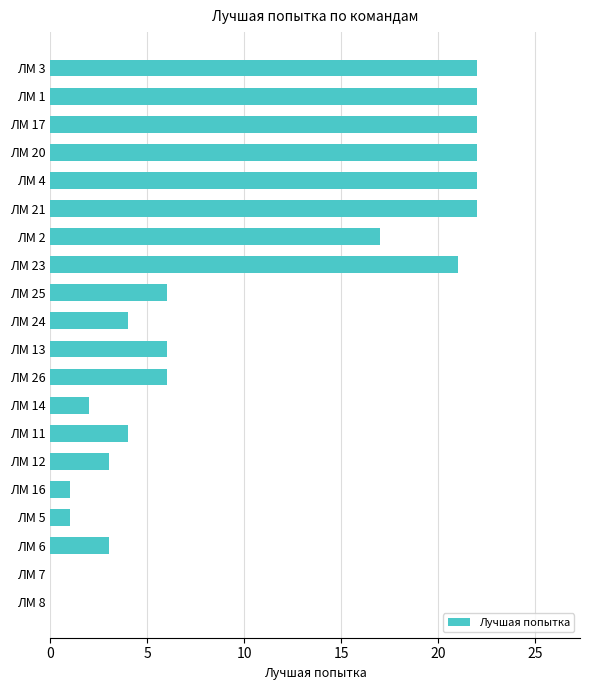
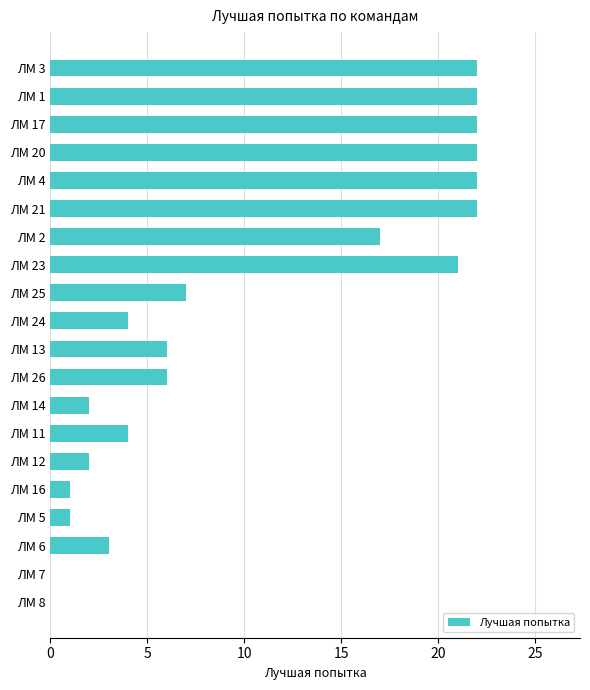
  {
    "ЛМ 3": 22,
    "ЛМ 1": 22,
    "ЛМ 17": 22,
    "ЛМ 20": 22,
    "ЛМ 4": 22,
    "ЛМ 21": 22,
    "ЛМ 2": 17,
    "ЛМ 23": 21,
-   "ЛМ 25": 6,
+   "ЛМ 25": 7,
    "ЛМ 24": 4,
    "ЛМ 13": 6,
    "ЛМ 26": 6,
    "ЛМ 14": 2,
    "ЛМ 11": 4,
-   "ЛМ 12": 3,
+   "ЛМ 12": 2,
    "ЛМ 16": 1,
    "ЛМ 5": 1,
    "ЛМ 6": 3,
    "ЛМ 7": 0,
    "ЛМ 8": 0
  }
